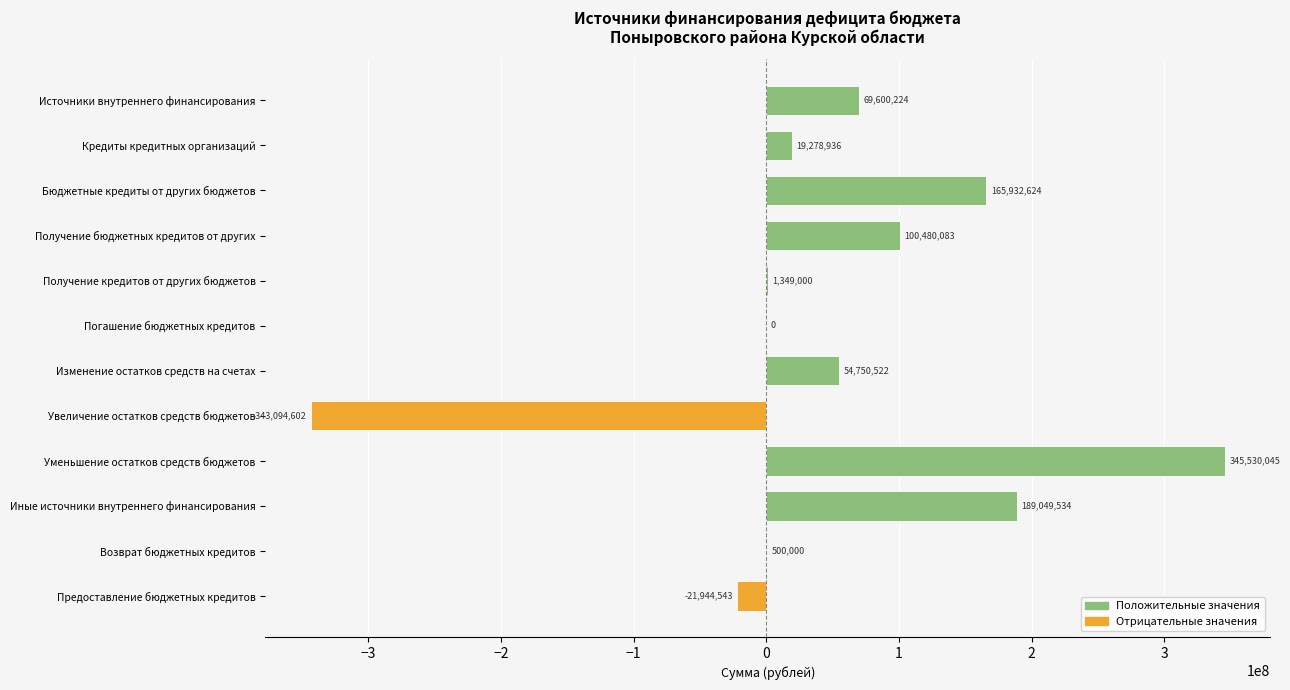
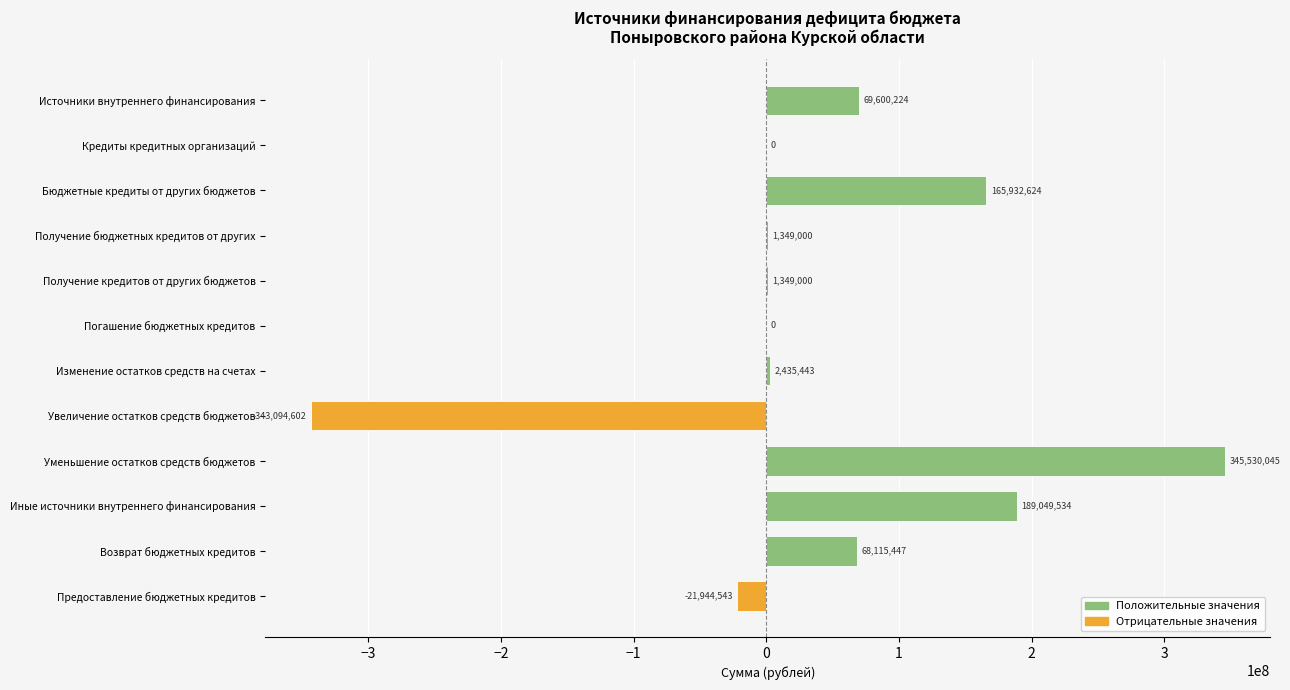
  {
    "Источники внутреннего финансирования": "69,600,224",
-   "Кредиты кредитных организаций": "19,278,936",
+   "Кредиты кредитных организаций": "0",
    "Бюджетные кредиты от других бюджетов": "165,932,624",
-   "Получение бюджетных кредитов от других": "100,480,083",
+   "Получение бюджетных кредитов от других": "1,349,000",
    "Получение кредитов от других бюджетов": "1,349,000",
    "Погашение бюджетных кредитов": "0",
-   "Изменение остатков средств на счетах": "54,750,522",
+   "Изменение остатков средств на счетах": "2,435,443",
    "Увеличение остатков средств бюджетов": "-343,094,602",
    "Уменьшение остатков средств бюджетов": "345,530,045",
    "Иные источники внутреннего финансирования": "189,049,534",
-   "Возврат бюджетных кредитов": "500,000",
+   "Возврат бюджетных кредитов": "68,115,447",
    "Предоставление бюджетных кредитов": "-21,944,543"
  }
